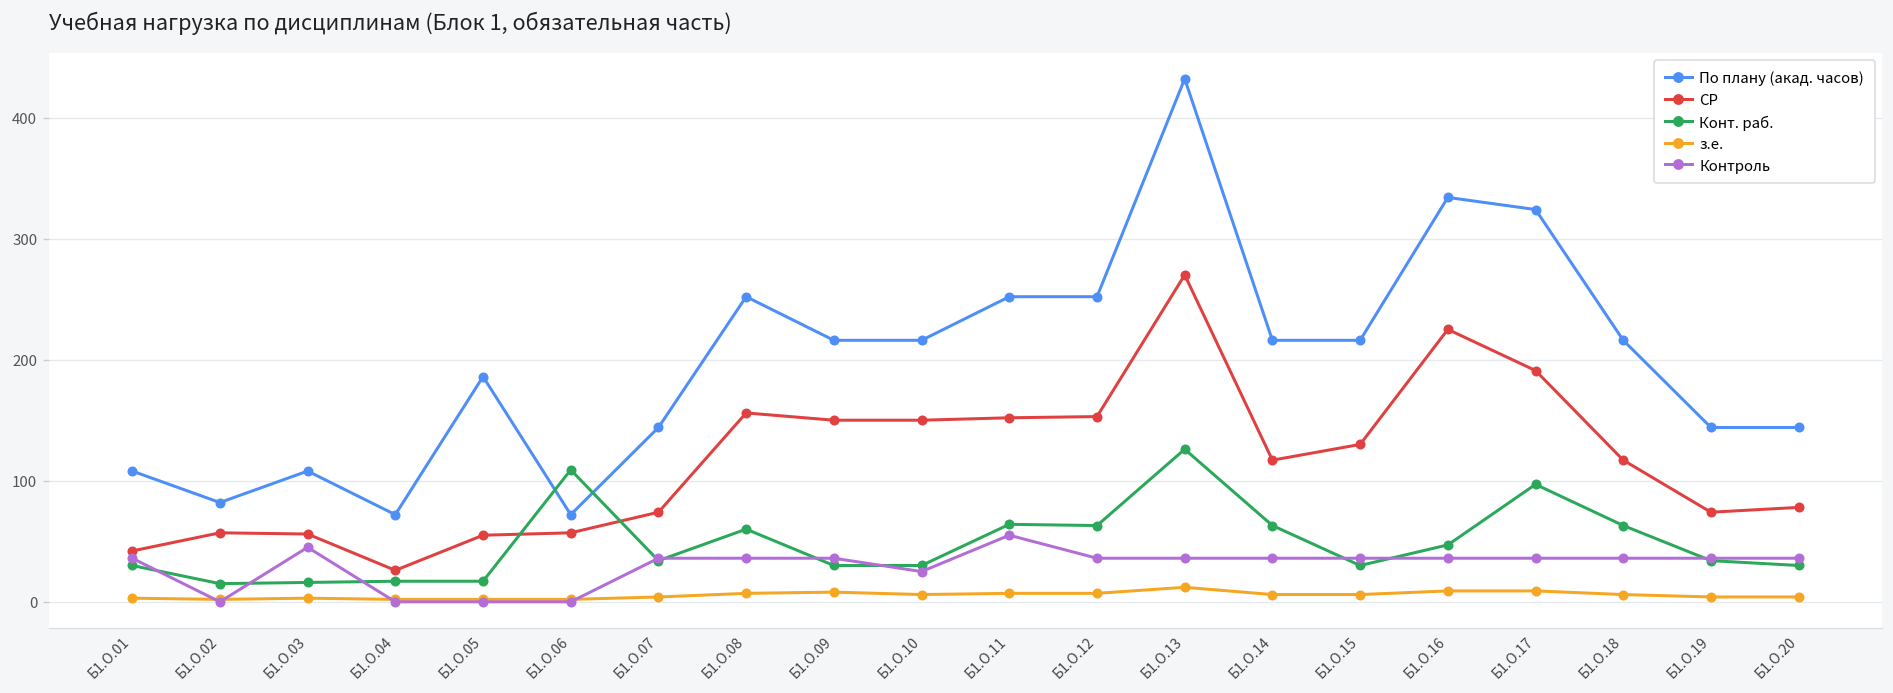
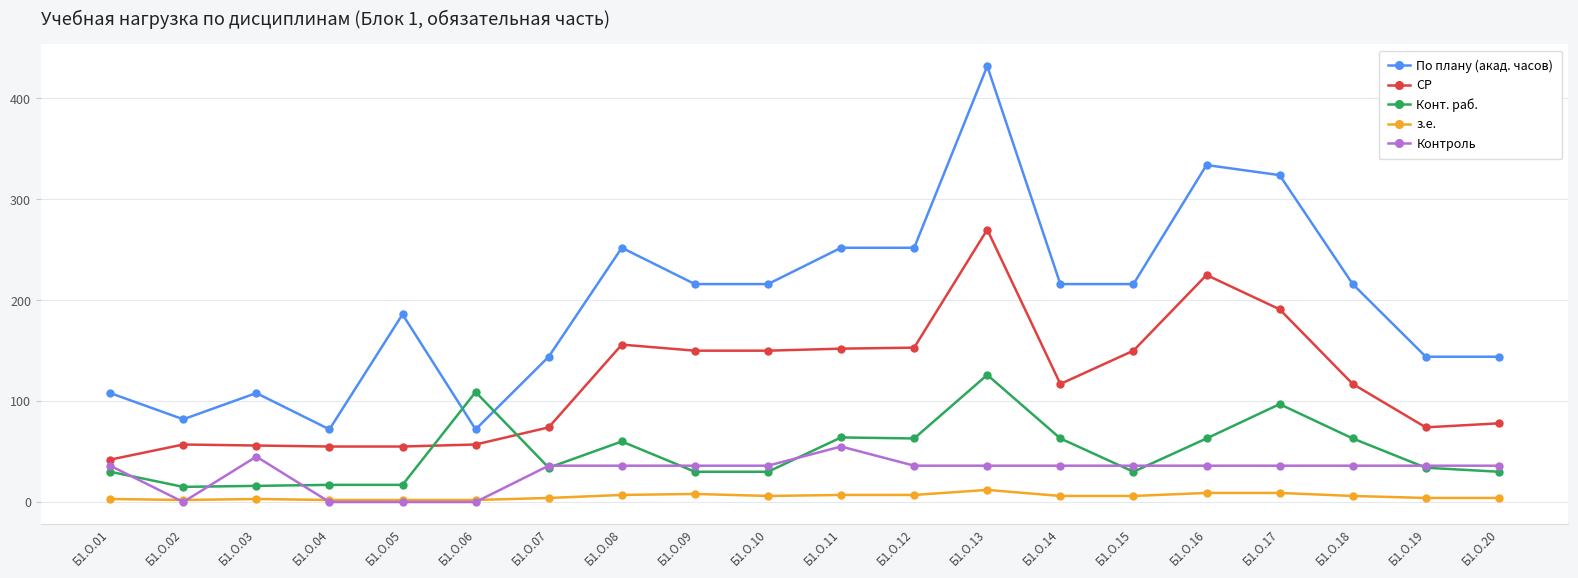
  {
    "По плану (акад. часов)": {
      "Б1.О.01": 108,
      "Б1.О.02": 82,
      "Б1.О.03": 108,
      "Б1.О.04": 72,
      "Б1.О.05": 186,
      "Б1.О.06": 72,
      "Б1.О.07": 144,
      "Б1.О.08": 252,
      "Б1.О.09": 216,
      "Б1.О.10": 216,
      "Б1.О.11": 252,
      "Б1.О.12": 252,
      "Б1.О.13": 432,
      "Б1.О.14": 216,
      "Б1.О.15": 216,
      "Б1.О.16": 334,
      "Б1.О.17": 324,
      "Б1.О.18": 216,
      "Б1.О.19": 144,
      "Б1.О.20": 144
    },
    "СР": {
      "Б1.О.01": 42,
      "Б1.О.02": 57,
      "Б1.О.03": 56,
-     "Б1.О.04": 26,
+     "Б1.О.04": 55,
      "Б1.О.05": 55,
      "Б1.О.06": 57,
      "Б1.О.07": 74,
      "Б1.О.08": 156,
      "Б1.О.09": 150,
      "Б1.О.10": 150,
      "Б1.О.11": 152,
      "Б1.О.12": 153,
      "Б1.О.13": 270,
      "Б1.О.14": 117,
-     "Б1.О.15": 130,
+     "Б1.О.15": 150,
      "Б1.О.16": 225,
      "Б1.О.17": 191,
      "Б1.О.18": 117,
      "Б1.О.19": 74,
      "Б1.О.20": 78
    },
    "Конт. раб.": {
      "Б1.О.01": 30,
      "Б1.О.02": 15,
      "Б1.О.03": 16,
      "Б1.О.04": 17,
      "Б1.О.05": 17,
      "Б1.О.06": 109,
      "Б1.О.08": 60,
      "Б1.О.09": 30,
      "Б1.О.10": 30,
      "Б1.О.11": 64,
      "Б1.О.12": 63,
      "Б1.О.13": 126,
      "Б1.О.14": 63,
      "Б1.О.15": 30,
-     "Б1.О.16": 47,
+     "Б1.О.16": 63,
      "Б1.О.17": 97,
      "Б1.О.18": 63,
      "Б1.О.20": 30
    },
    "з.е.": {
      "Б1.О.01": 3,
      "Б1.О.03": 3,
      "Б1.О.07": 4,
      "Б1.О.08": 7,
      "Б1.О.09": 8,
      "Б1.О.10": 6,
      "Б1.О.11": 7,
      "Б1.О.12": 7,
      "Б1.О.13": 12,
      "Б1.О.14": 6,
      "Б1.О.15": 6,
      "Б1.О.16": 9,
      "Б1.О.17": 9,
      "Б1.О.18": 6,
      "Б1.О.19": 4,
      "Б1.О.20": 4
    },
    "Контроль": {
      "Б1.О.01": 36,
      "Б1.О.03": 45,
      "Б1.О.08": 36,
      "Б1.О.09": 36,
-     "Б1.О.10": 25,
+     "Б1.О.10": 36,
      "Б1.О.11": 55,
      "Б1.О.12": 36,
      "Б1.О.13": 36,
      "Б1.О.14": 36,
      "Б1.О.15": 36,
      "Б1.О.16": 36,
      "Б1.О.17": 36,
      "Б1.О.18": 36,
      "Б1.О.20": 36
    }
  }
